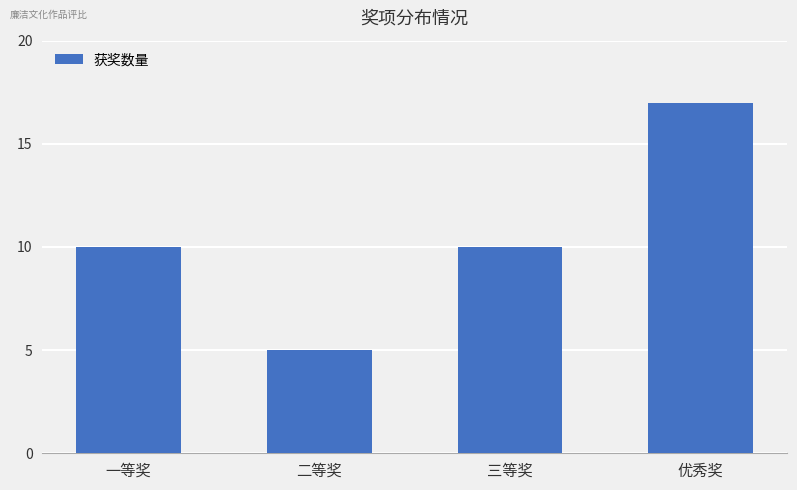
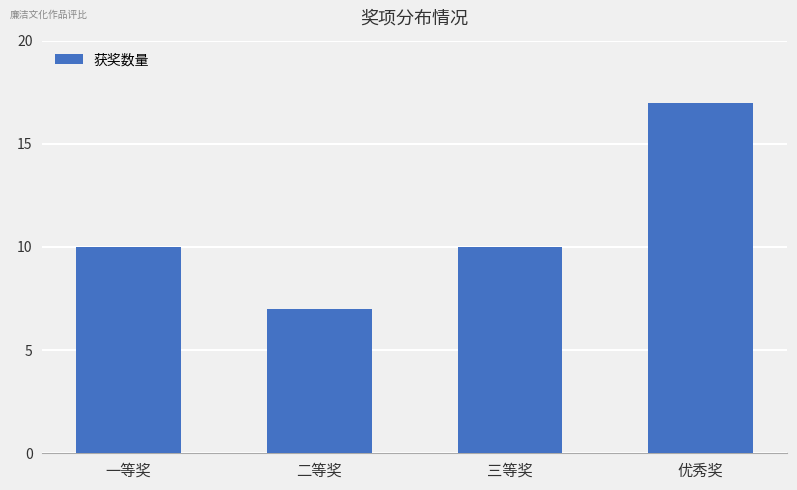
  {
    "一等奖": 10,
-   "二等奖": 5,
+   "二等奖": 7,
    "三等奖": 10,
    "优秀奖": 17
  }
